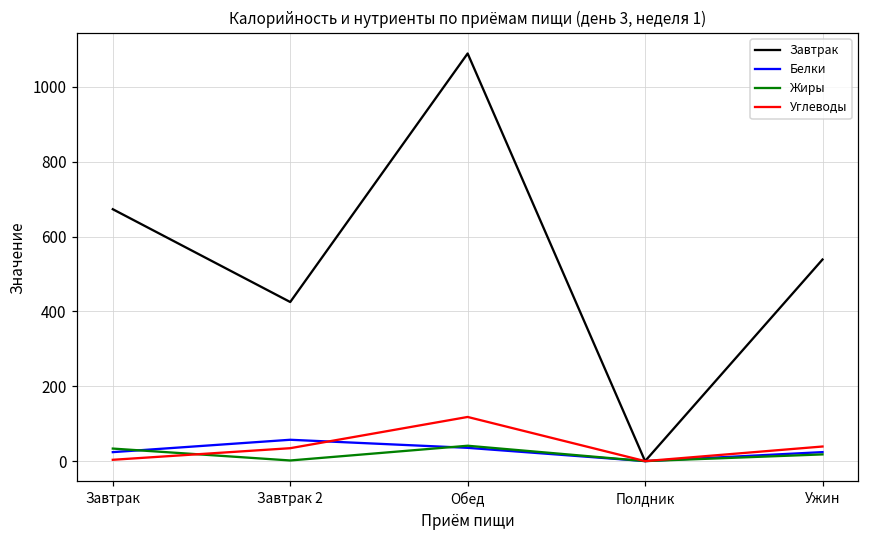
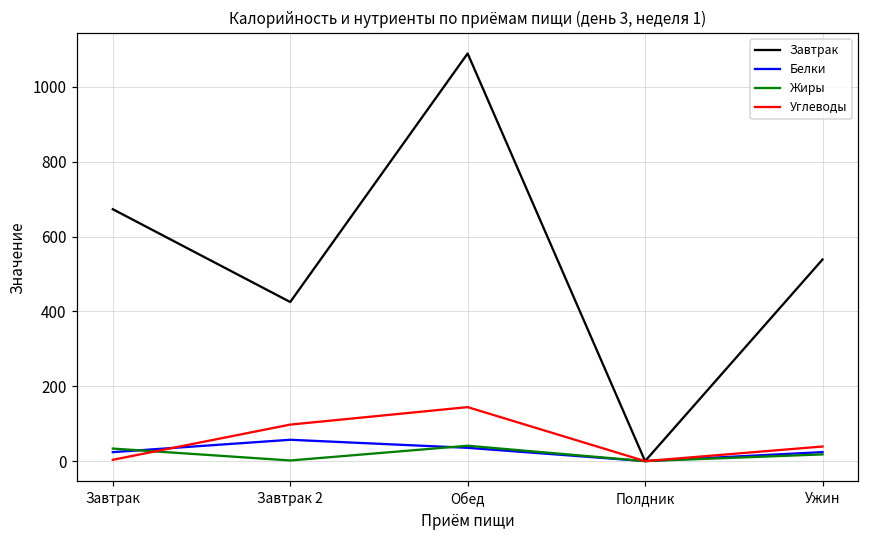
  {
    "Завтрак": {
      "Завтрак": 670,
      "Завтрак 2": 430,
      "Обед": 1090,
      "Ужин": 540
    },
    "Белки": {
      "Завтрак": 20,
      "Завтрак 2": 60
    },
    "Жиры": {
      "Завтрак": 30,
      "Завтрак 2": 0
    },
    "Углеводы": {
      "Завтрак": 0,
-     "Завтрак 2": 30,
-     "Обед": 120,
+     "Завтрак 2": 100,
+     "Обед": 140,
      "Ужин": 40
    }
  }
